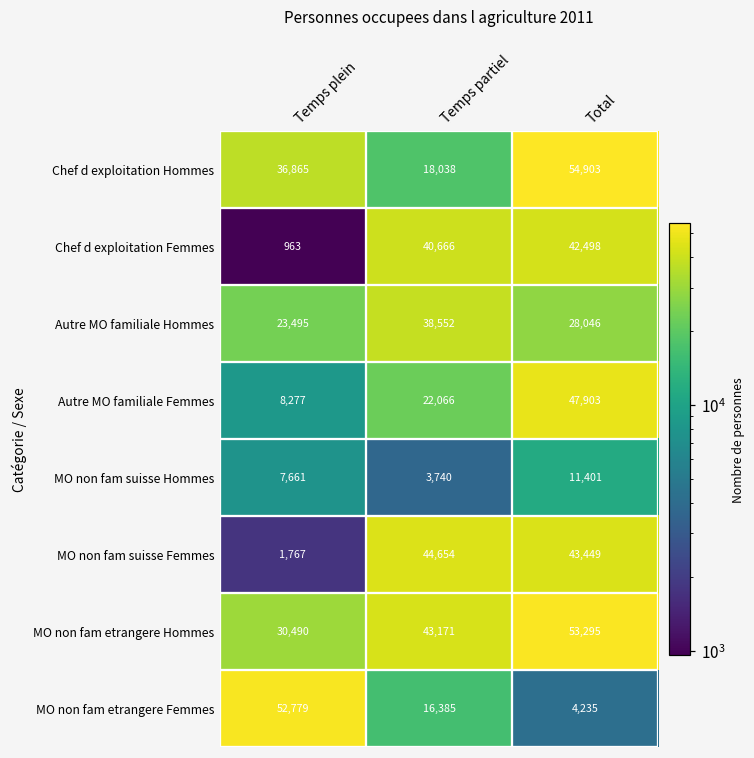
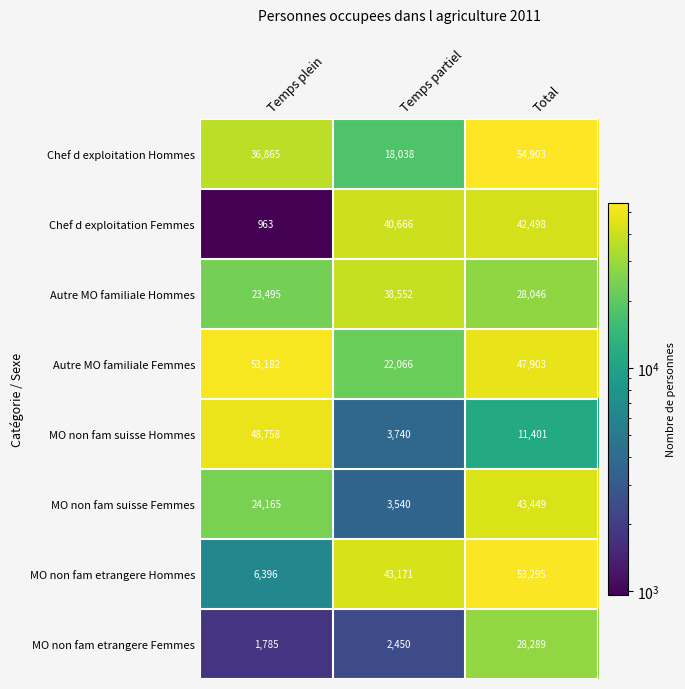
  {
    "Chef d exploitation Hommes": {
      "Temps plein": "36,865",
      "Temps partiel": "18,038",
      "Total": "54,903"
    },
    "Chef d exploitation Femmes": {
      "Temps plein": "963",
      "Temps partiel": "40,666",
      "Total": "42,498"
    },
    "Autre MO familiale Hommes": {
      "Temps plein": "23,495",
      "Temps partiel": "38,552",
      "Total": "28,046"
    },
    "Autre MO familiale Femmes": {
-     "Temps plein": "8,277",
+     "Temps plein": "53,182",
      "Temps partiel": "22,066",
      "Total": "47,903"
    },
    "MO non fam suisse Hommes": {
-     "Temps plein": "7,661",
+     "Temps plein": "48,758",
      "Temps partiel": "3,740",
      "Total": "11,401"
    },
    "MO non fam suisse Femmes": {
-     "Temps plein": "1,767",
-     "Temps partiel": "44,654",
+     "Temps plein": "24,165",
+     "Temps partiel": "3,540",
      "Total": "43,449"
    },
    "MO non fam etrangere Hommes": {
-     "Temps plein": "30,490",
+     "Temps plein": "6,396",
      "Temps partiel": "43,171",
      "Total": "53,295"
    },
    "MO non fam etrangere Femmes": {
-     "Temps plein": "52,779",
-     "Temps partiel": "16,385",
-     "Total": "4,235"
+     "Temps plein": "1,785",
+     "Temps partiel": "2,450",
+     "Total": "28,289"
    }
  }
